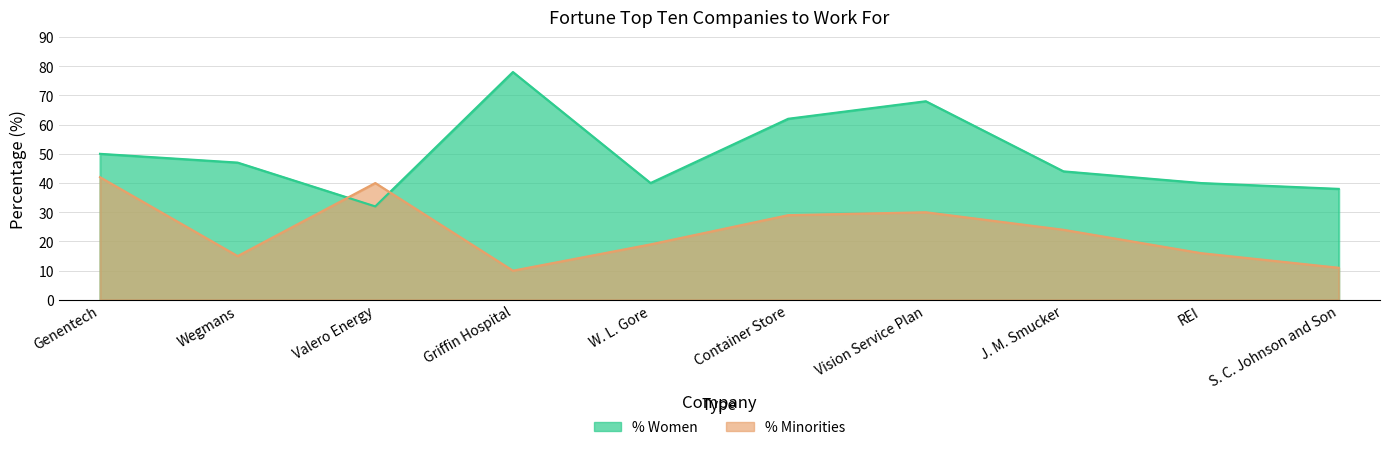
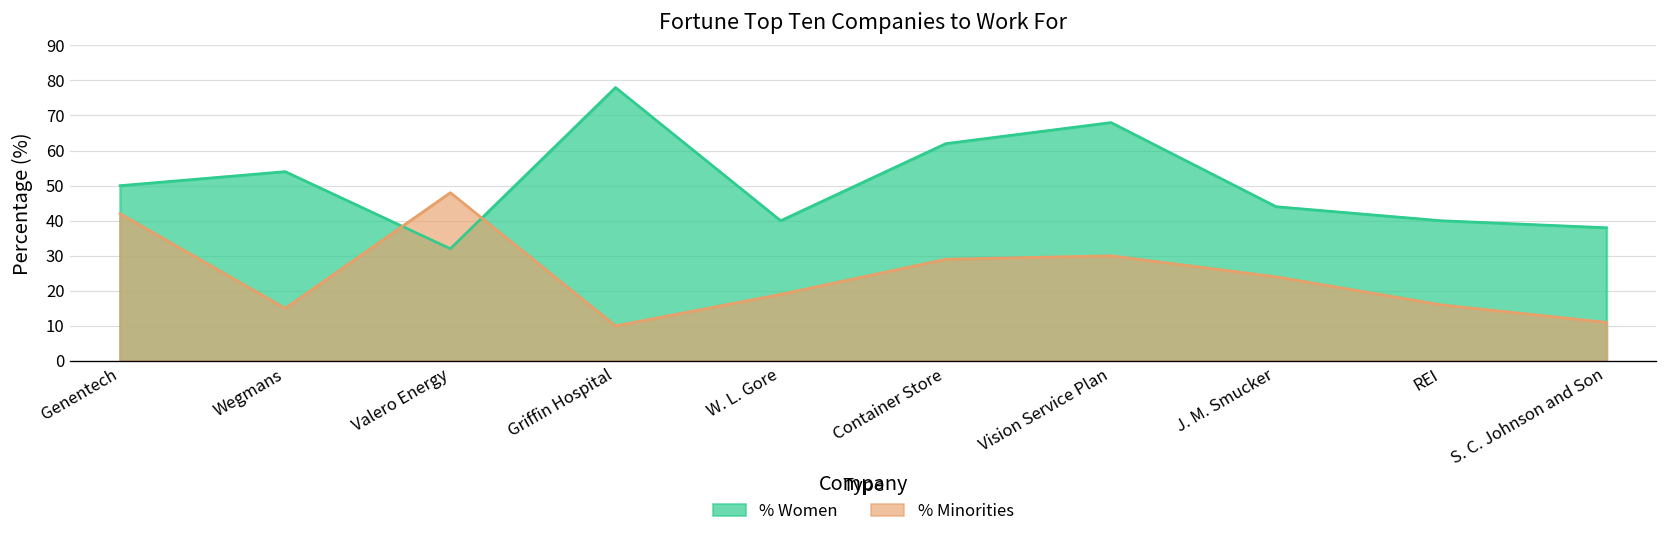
  {
    "% Women": {
      "Genentech": 50,
-     "Wegmans": 47,
+     "Wegmans": 54,
      "Valero Energy": 32,
      "Griffin Hospital": 78,
      "W. L. Gore": 40,
      "Container Store": 62,
      "Vision Service Plan": 68,
      "J. M. Smucker": 44,
      "REI": 40,
      "S. C. Johnson and Son": 38
    },
    "% Minorities": {
      "Genentech": 42,
      "Wegmans": 15,
-     "Valero Energy": 40,
+     "Valero Energy": 48,
      "Griffin Hospital": 10,
      "W. L. Gore": 19,
      "Container Store": 29,
      "Vision Service Plan": 30,
      "J. M. Smucker": 24,
      "REI": 16,
      "S. C. Johnson and Son": 11
    }
  }
